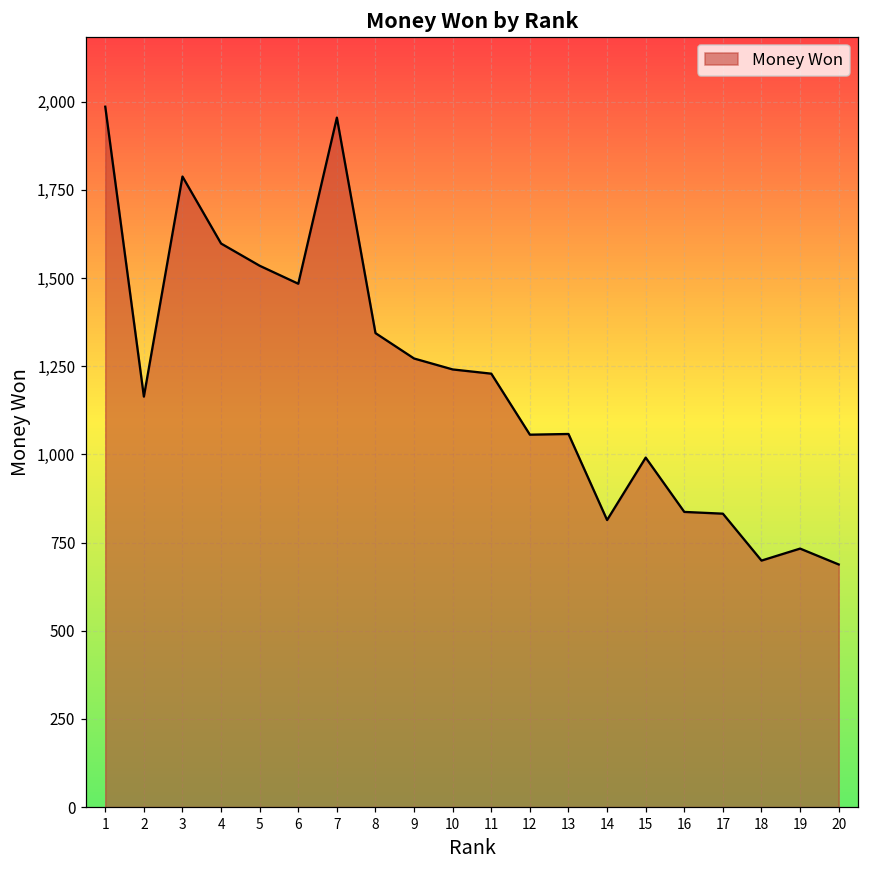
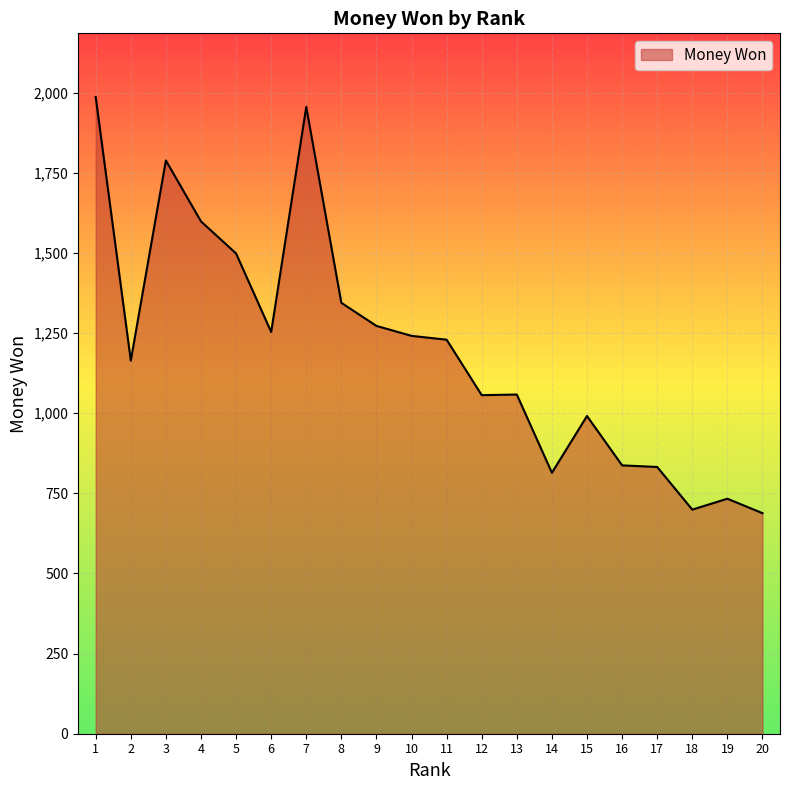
  {
    "1": "1,990",
    "2": "1,160",
    "3": "1,790",
    "4": "1,600",
-   "5": "1,540",
-   "6": "1,480",
+   "5": "1,500",
+   "6": "1,250",
    "7": "1,960",
    "8": "1,340",
    "9": "1,270",
    "10": "1,240",
    "11": "1,230",
    "12": "1,060",
    "13": "1,060",
    "14": "810",
    "15": "990",
    "16": "840",
    "17": "830",
    "18": "700",
    "19": "730",
    "20": "690"
  }
